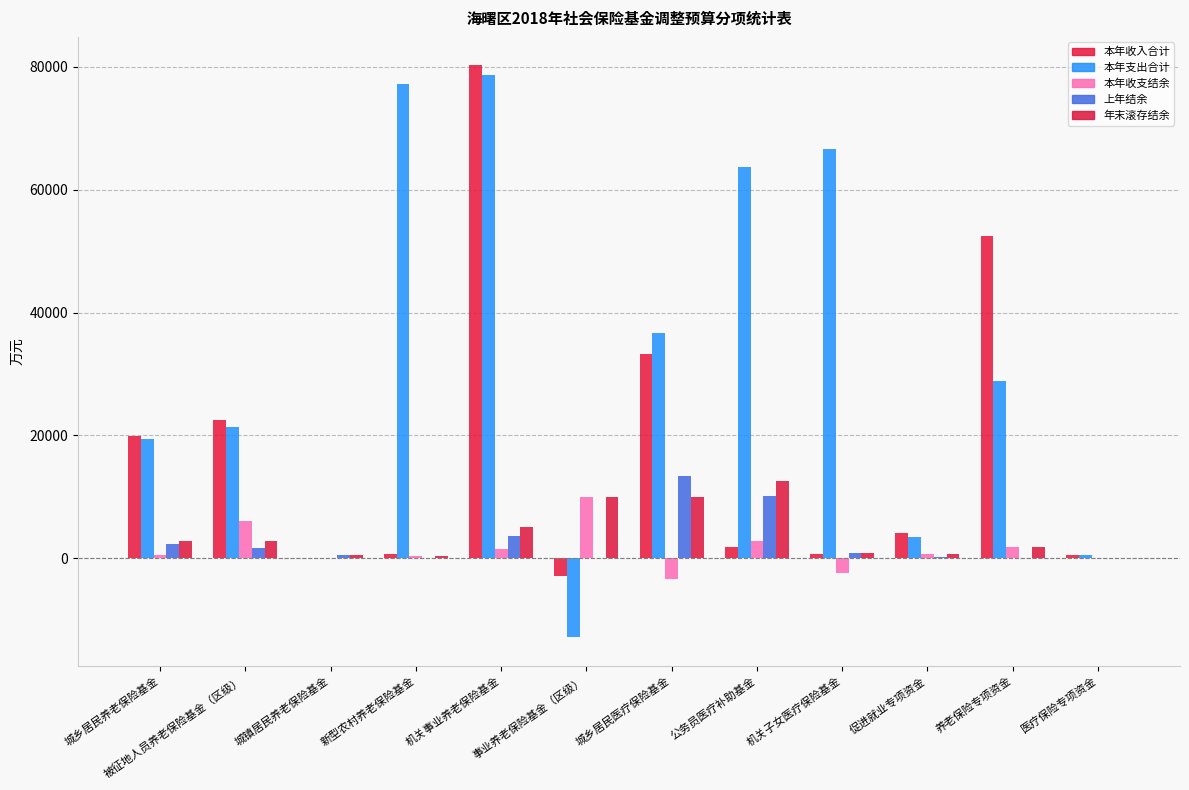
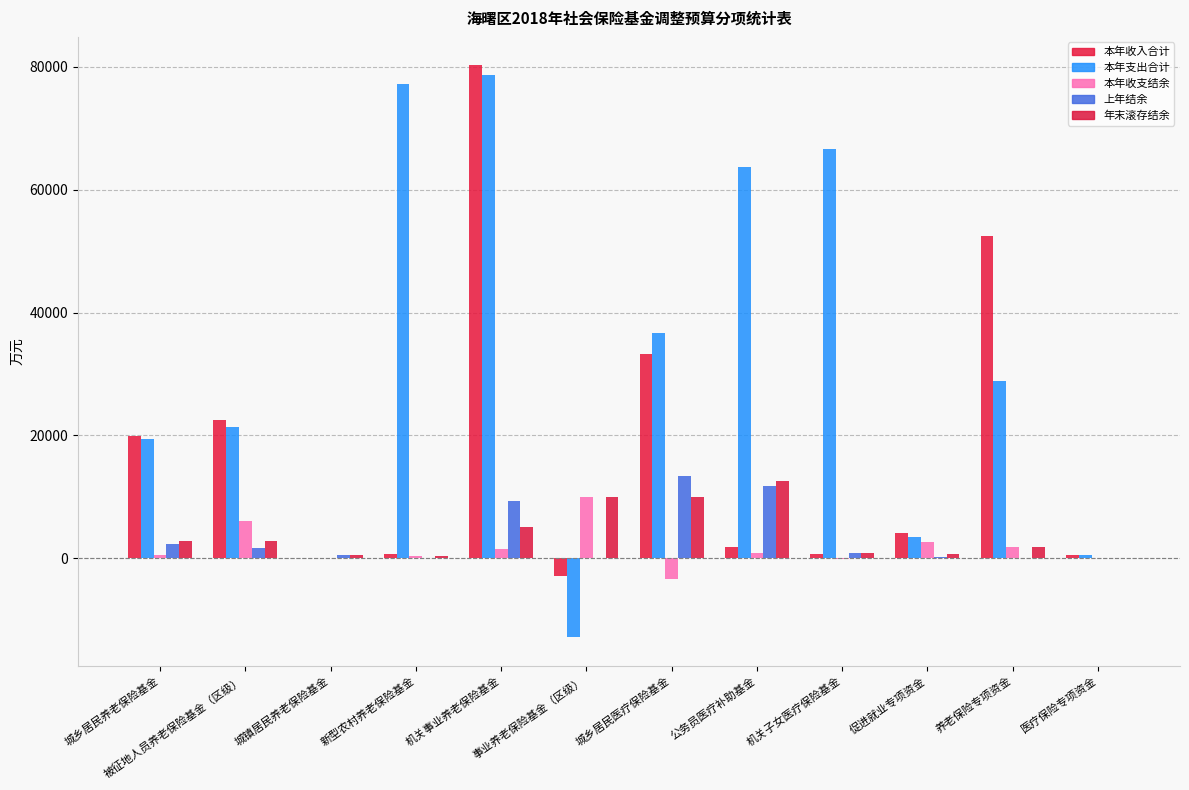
  {
    "本年支出合计": {
      "城乡居民养老保险基金": 19000,
      "被征地人员养老保险基金（区级）": 21000,
      "新型农村养老保险基金": 77000,
      "机关事业养老保险基金": 79000,
      "事业养老保险基金（区级）": -13000,
      "城乡居民医疗保险基金": 37000,
      "公务员医疗补助基金": 64000,
      "机关子女医疗保险基金": 67000,
      "促进就业专项资金": 4000,
      "养老保险专项资金": 29000,
      "医疗保险专项资金": 1000
    },
    "本年收支结余": {
      "城乡居民养老保险基金": 0,
      "被征地人员养老保险基金（区级）": 6000,
      "机关事业养老保险基金": 2000,
      "事业养老保险基金（区级）": 10000,
      "城乡居民医疗保险基金": -3000,
-     "公务员医疗补助基金": 3000,
-     "机关子女医疗保险基金": -2000,
-     "促进就业专项资金": 1000,
+     "公务员医疗补助基金": 1000,
+     "机关子女医疗保险基金": 0,
+     "促进就业专项资金": 3000,
      "养老保险专项资金": 2000,
      "医疗保险专项资金": 0
    },
    "上年结余": {
      "城乡居民养老保险基金": 2000,
      "被征地人员养老保险基金（区级）": 2000,
      "城镇居民养老保险基金": 1000,
-     "机关事业养老保险基金": 4000,
+     "机关事业养老保险基金": 9000,
      "城乡居民医疗保险基金": 13000,
-     "公务员医疗补助基金": 10000,
+     "公务员医疗补助基金": 12000,
      "机关子女医疗保险基金": 1000,
      "养老保险专项资金": 0,
      "医疗保险专项资金": 0
    }
  }
